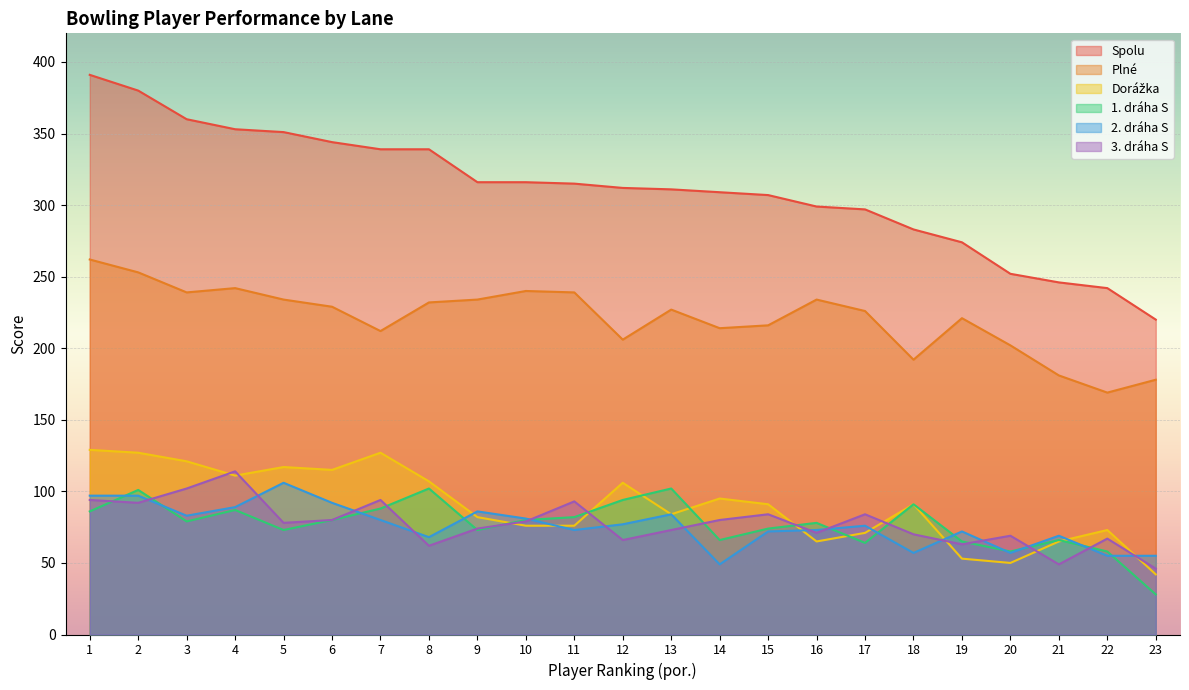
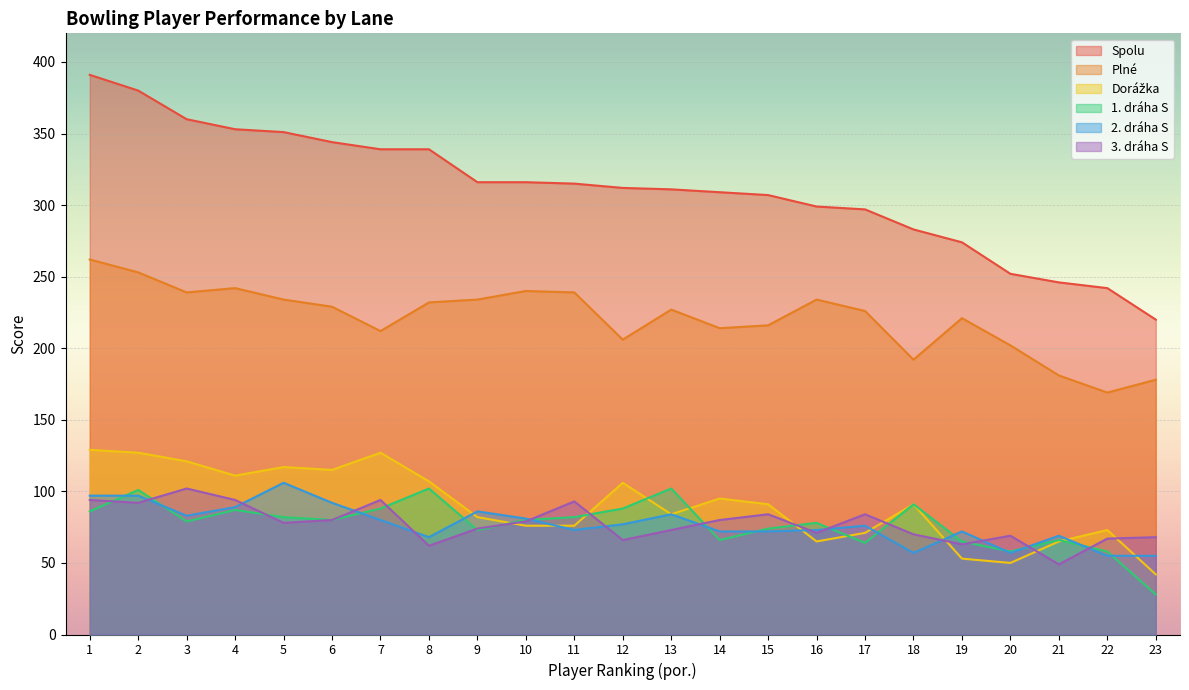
  {
    "1. dráha S": {
      "1": 86,
      "2": 101,
      "3": 79,
      "4": 87,
-     "5": 73,
+     "5": 82,
      "7": 88,
      "8": 102,
      "11": 82,
-     "12": 94,
+     "12": 88,
      "13": 102,
      "14": 66,
      "15": 74,
      "16": 78,
      "17": 64,
      "19": 65,
      "22": 58,
      "23": 28
    },
    "2. dráha S": {
      "1": 97,
      "2": 97,
      "3": 83,
      "4": 89,
      "5": 106,
      "6": 92,
      "7": 80,
      "8": 68,
      "9": 86,
      "11": 73,
      "12": 77,
-     "14": 49,
+     "14": 72,
      "15": 72,
      "16": 73,
      "17": 76,
      "18": 57,
      "19": 72,
      "21": 69,
      "22": 55,
      "23": 55
    },
    "3. dráha S": {
      "1": 94,
      "2": 92,
      "3": 102,
-     "4": 114,
+     "4": 94,
      "5": 78,
      "7": 94,
      "8": 62,
      "11": 93,
      "12": 66,
      "13": 73,
      "14": 80,
      "15": 84,
      "16": 71,
      "17": 84,
      "18": 70,
      "19": 63,
      "20": 69,
      "21": 49,
      "22": 67,
-     "23": 46
+     "23": 68
    }
  }
